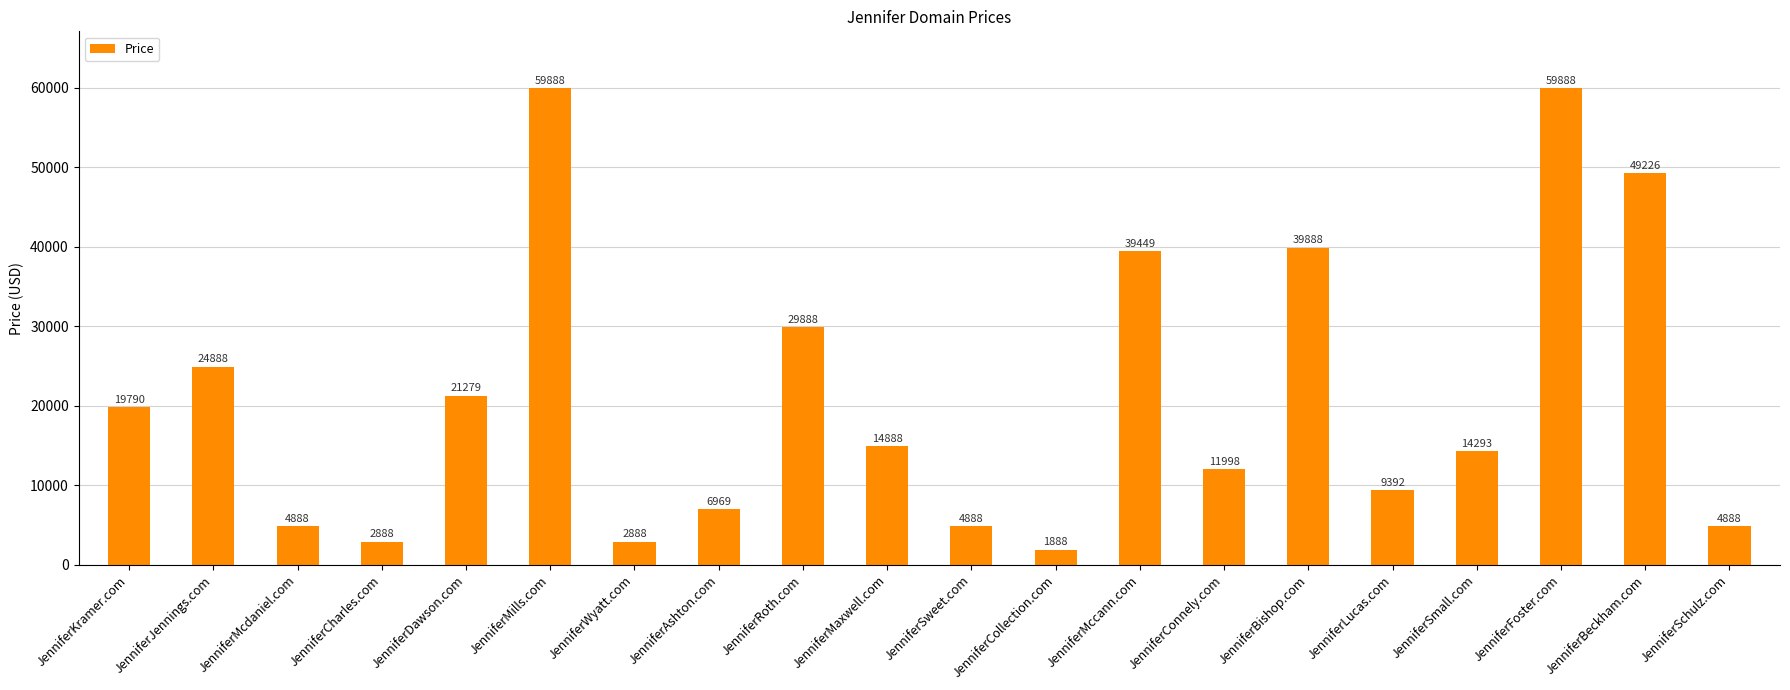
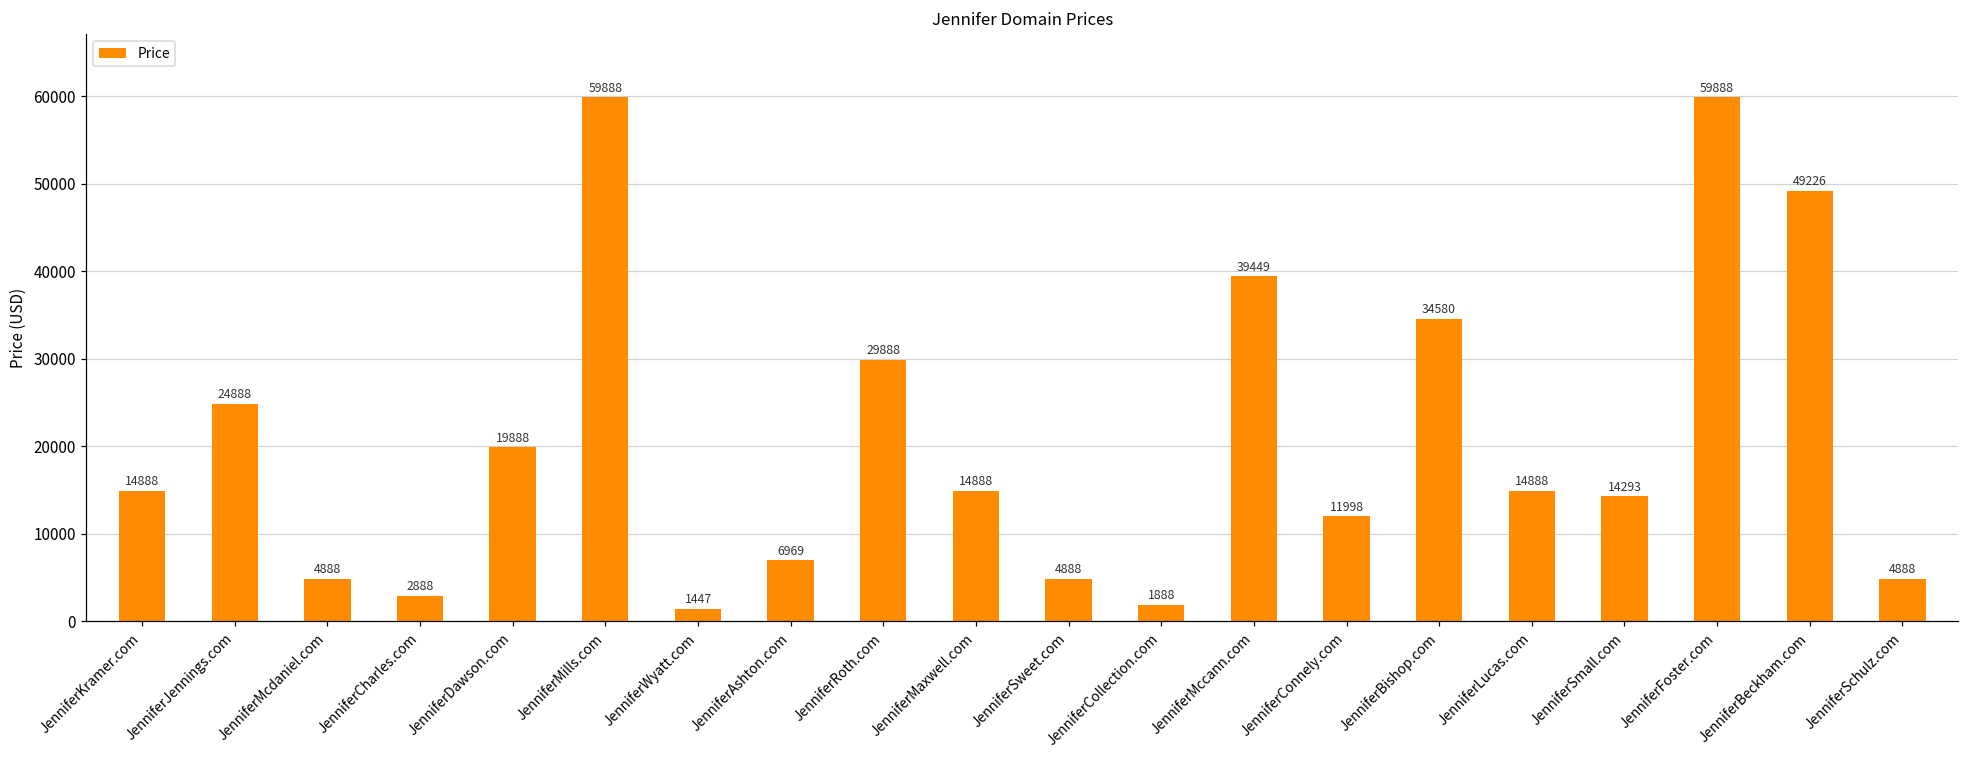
  {
-   "JenniferKramer.com": 19790,
+   "JenniferKramer.com": 14888,
    "JenniferJennings.com": 24888,
    "JenniferMcdaniel.com": 4888,
    "JenniferCharles.com": 2888,
-   "JenniferDawson.com": 21279,
+   "JenniferDawson.com": 19888,
    "JenniferMills.com": 59888,
-   "JenniferWyatt.com": 2888,
+   "JenniferWyatt.com": 1447,
    "JenniferAshton.com": 6969,
    "JenniferRoth.com": 29888,
    "JenniferMaxwell.com": 14888,
    "JenniferSweet.com": 4888,
    "JenniferCollection.com": 1888,
    "JenniferMccann.com": 39449,
    "JenniferConnely.com": 11998,
-   "JenniferBishop.com": 39888,
-   "JenniferLucas.com": 9392,
+   "JenniferBishop.com": 34580,
+   "JenniferLucas.com": 14888,
    "JenniferSmall.com": 14293,
    "JenniferFoster.com": 59888,
    "JenniferBeckham.com": 49226,
    "JenniferSchulz.com": 4888
  }
